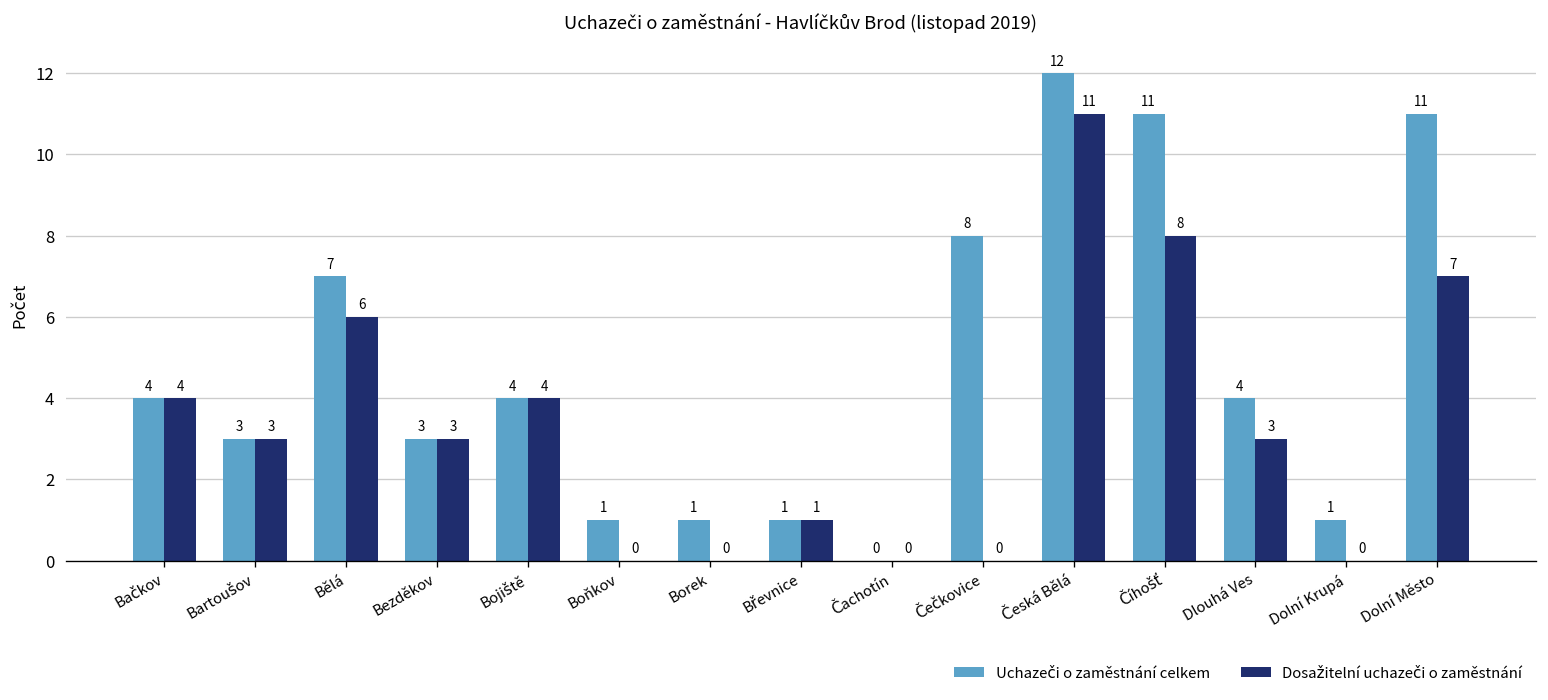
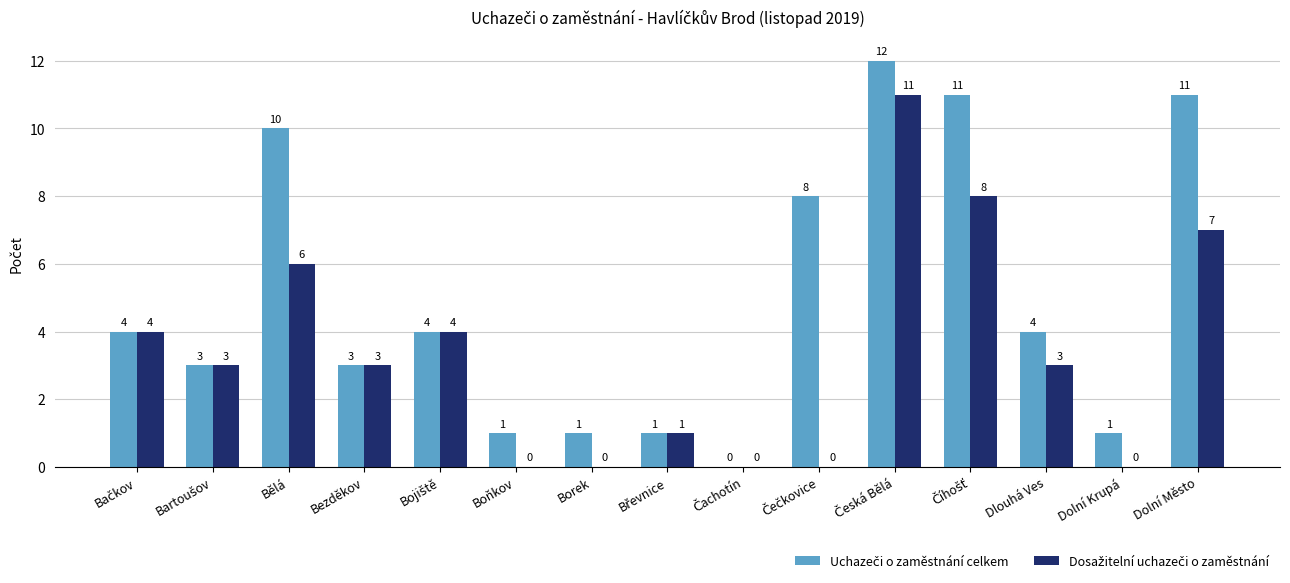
  {
    "Uchazeči o zaměstnání celkem": {
      "Bačkov": 4,
      "Bartoušov": 3,
-     "Bělá": 7,
+     "Bělá": 10,
      "Bezděkov": 3,
      "Bojiště": 4,
      "Boňkov": 1,
      "Borek": 1,
      "Břevnice": 1,
      "Čachotín": 0,
      "Čečkovice": 8,
      "Česká Bělá": 12,
      "Číhošť": 11,
      "Dlouhá Ves": 4,
      "Dolní Krupá": 1,
      "Dolní Město": 11
    },
    "Dosažitelní uchazeči o zaměstnání": {
      "Bačkov": 4,
      "Bartoušov": 3,
      "Bělá": 6,
      "Bezděkov": 3,
      "Bojiště": 4,
      "Boňkov": 0,
      "Borek": 0,
      "Břevnice": 1,
      "Čachotín": 0,
      "Čečkovice": 0,
      "Česká Bělá": 11,
      "Číhošť": 8,
      "Dlouhá Ves": 3,
      "Dolní Krupá": 0,
      "Dolní Město": 7
    }
  }
